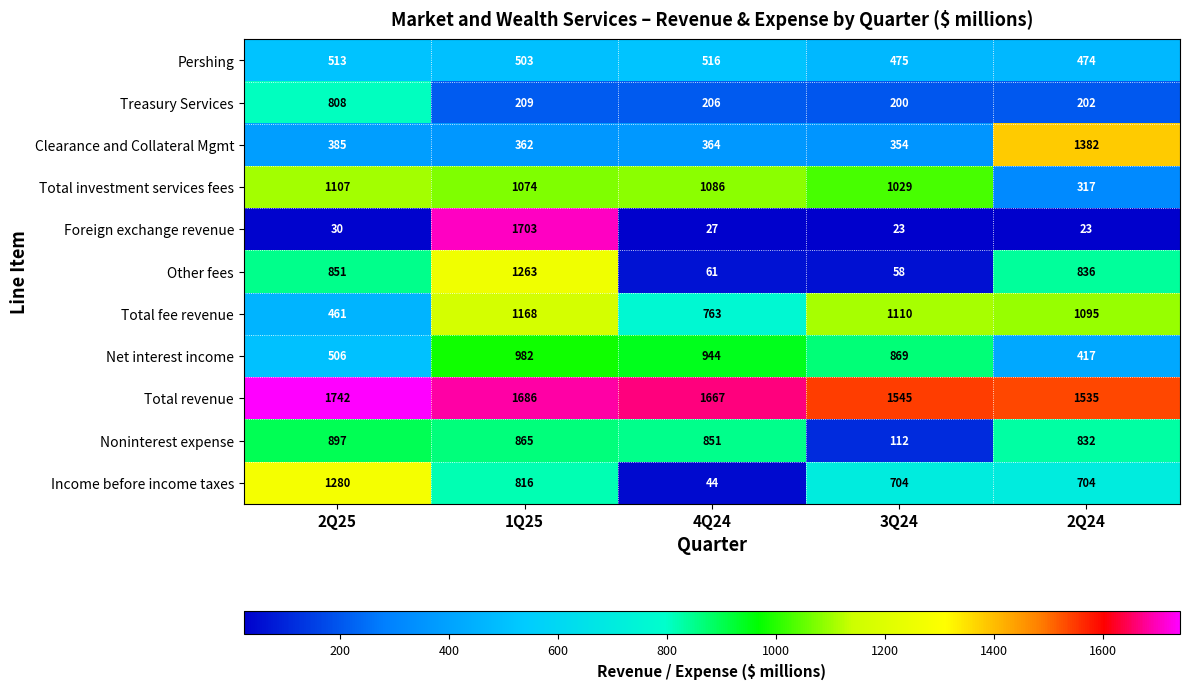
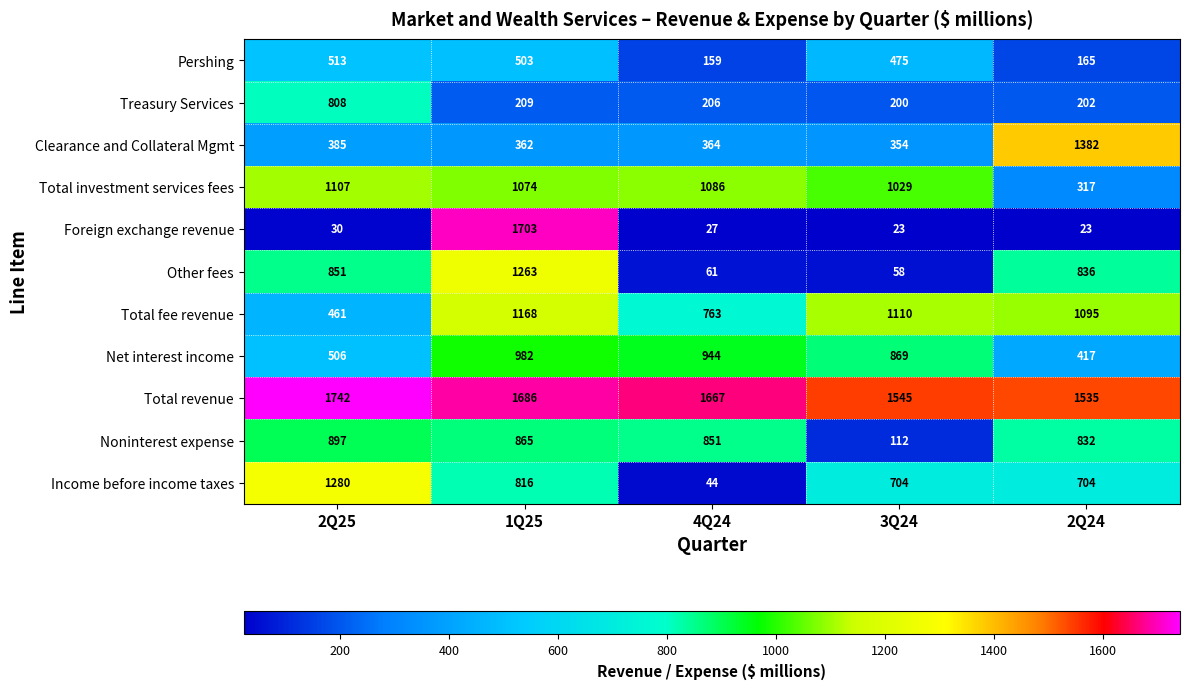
  {
    "Pershing": {
      "2Q25": 513,
      "1Q25": 503,
-     "4Q24": 516,
+     "4Q24": 159,
      "3Q24": 475,
-     "2Q24": 474
+     "2Q24": 165
    },
    "Treasury Services": {
      "2Q25": 808,
      "1Q25": 209,
      "4Q24": 206,
      "3Q24": 200,
      "2Q24": 202
    },
    "Clearance and Collateral Mgmt": {
      "2Q25": 385,
      "1Q25": 362,
      "4Q24": 364,
      "3Q24": 354,
      "2Q24": 1382
    },
    "Total investment services fees": {
      "2Q25": 1107,
      "1Q25": 1074,
      "4Q24": 1086,
      "3Q24": 1029,
      "2Q24": 317
    },
    "Foreign exchange revenue": {
      "2Q25": 30,
      "1Q25": 1703,
      "4Q24": 27,
      "3Q24": 23,
      "2Q24": 23
    },
    "Other fees": {
      "2Q25": 851,
      "1Q25": 1263,
      "4Q24": 61,
      "3Q24": 58,
      "2Q24": 836
    },
    "Total fee revenue": {
      "2Q25": 461,
      "1Q25": 1168,
      "4Q24": 763,
      "3Q24": 1110,
      "2Q24": 1095
    },
    "Net interest income": {
      "2Q25": 506,
      "1Q25": 982,
      "4Q24": 944,
      "3Q24": 869,
      "2Q24": 417
    },
    "Total revenue": {
      "2Q25": 1742,
      "1Q25": 1686,
      "4Q24": 1667,
      "3Q24": 1545,
      "2Q24": 1535
    },
    "Noninterest expense": {
      "2Q25": 897,
      "1Q25": 865,
      "4Q24": 851,
      "3Q24": 112,
      "2Q24": 832
    },
    "Income before income taxes": {
      "2Q25": 1280,
      "1Q25": 816,
      "4Q24": 44,
      "3Q24": 704,
      "2Q24": 704
    }
  }
